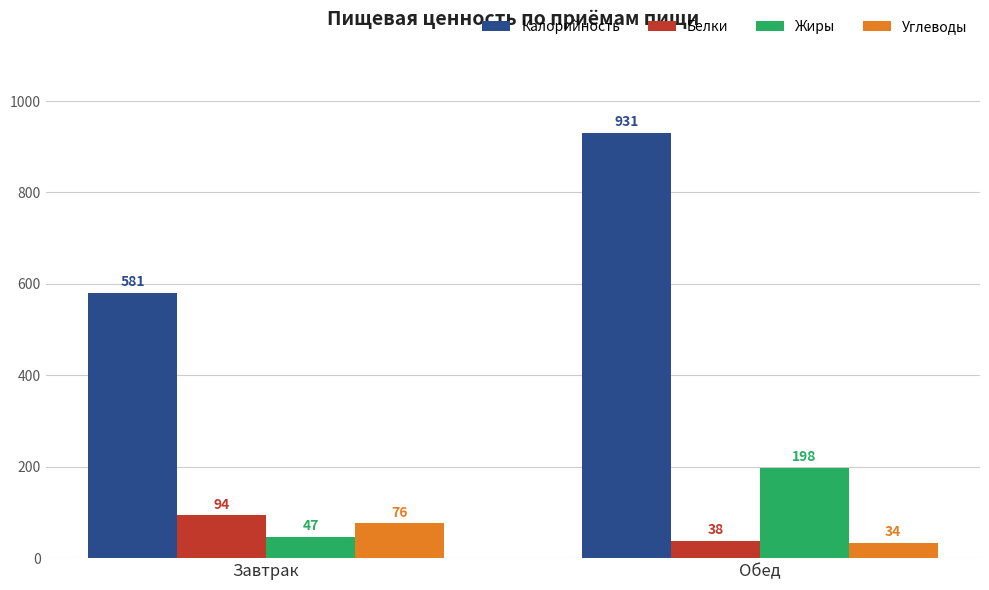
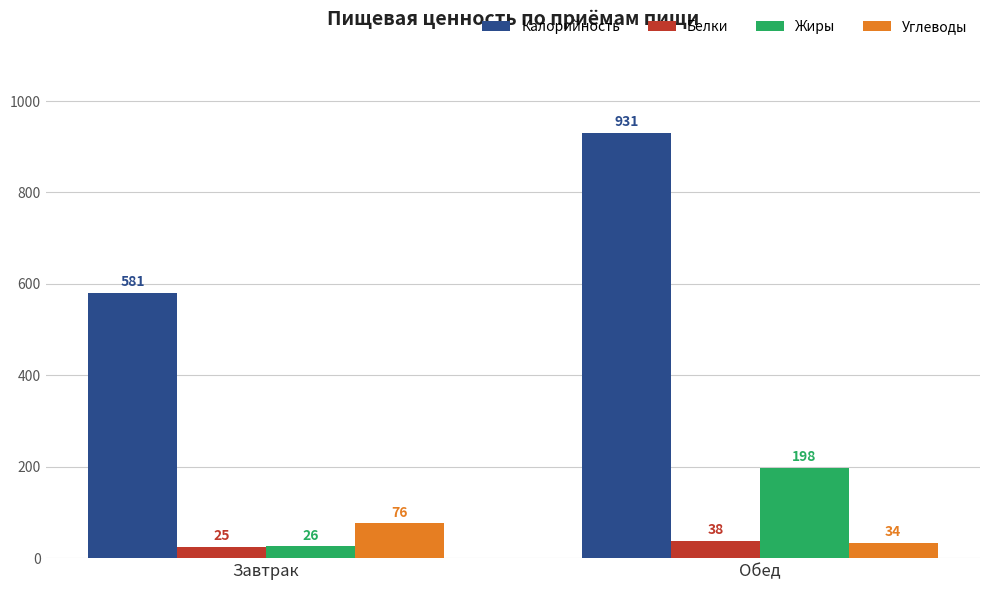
  {
    "Калорийность": {
      "Завтрак": 581,
      "Обед": 931
    },
    "Белки": {
-     "Завтрак": 94,
+     "Завтрак": 25,
      "Обед": 38
    },
    "Жиры": {
-     "Завтрак": 47,
+     "Завтрак": 26,
      "Обед": 198
    },
    "Углеводы": {
      "Завтрак": 76,
      "Обед": 34
    }
  }
